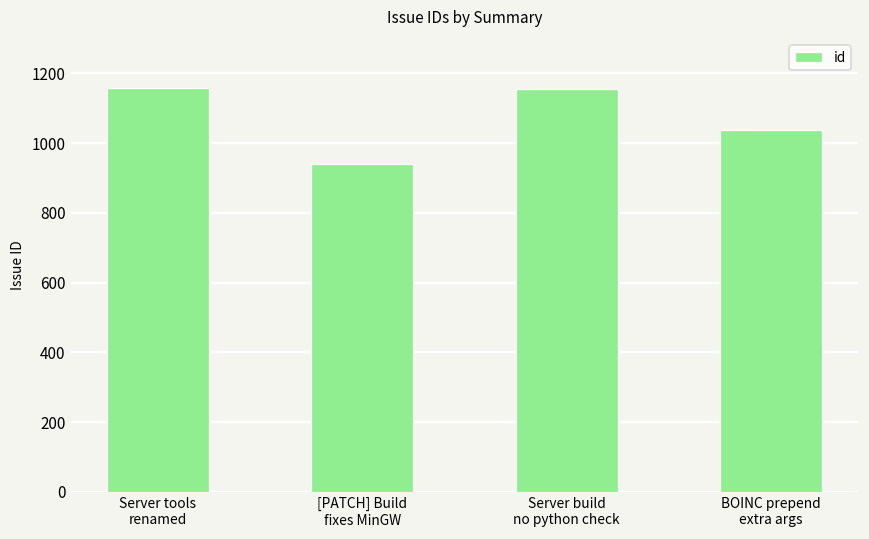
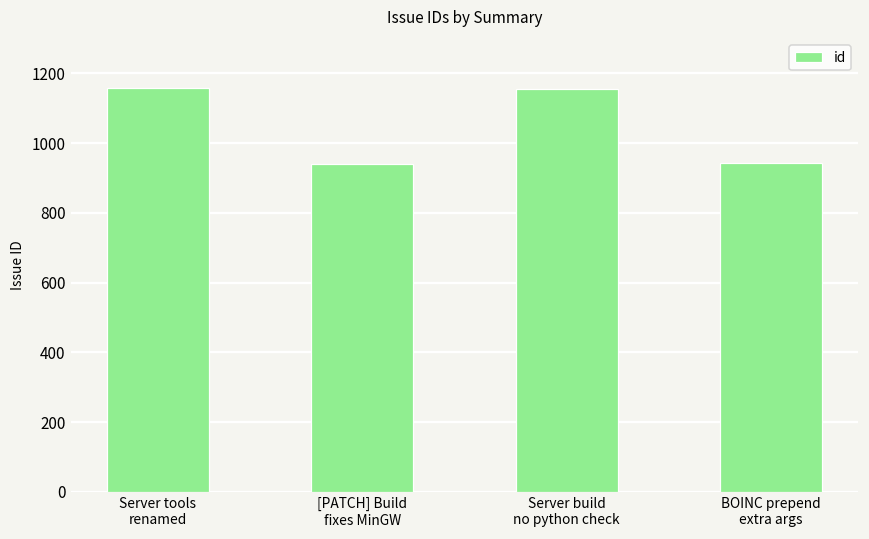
  {
    "Server tools renamed": 1160,
    "[PATCH] Build fixes MinGW": 940,
    "Server build no python check": 1160,
-   "BOINC prepend extra args": 1040
+   "BOINC prepend extra args": 940
  }
